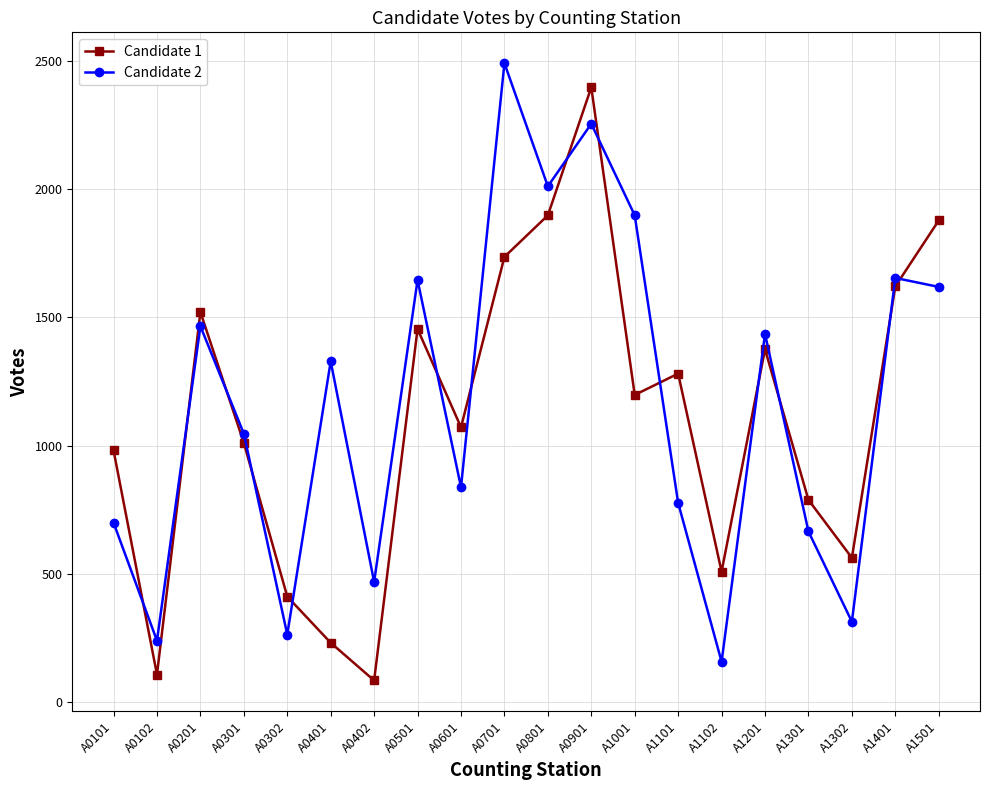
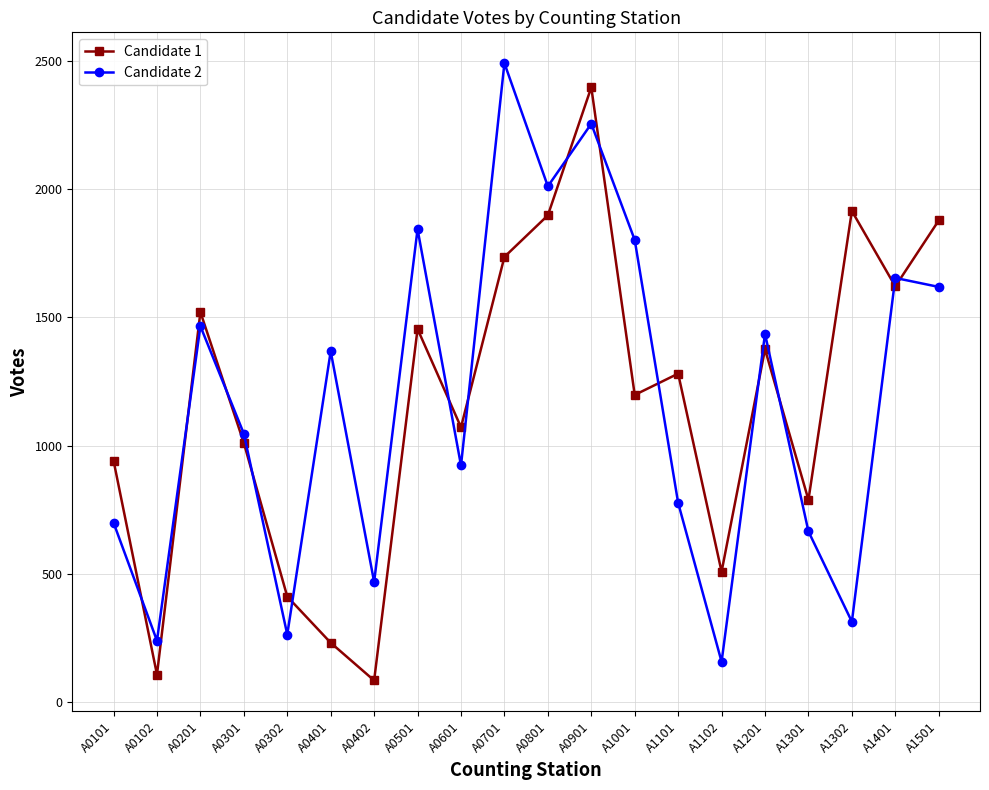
  {
    "Candidate 1": {
-     "A0101": 980,
+     "A0101": 940,
      "A0102": 110,
      "A0201": 1520,
      "A0301": 1010,
      "A0302": 410,
      "A0401": 230,
      "A0402": 90,
      "A0501": 1460,
      "A0601": 1070,
      "A0701": 1740,
      "A0801": 1900,
      "A0901": 2400,
      "A1001": 1200,
      "A1101": 1280,
      "A1102": 510,
      "A1201": 1380,
      "A1301": 790,
-     "A1302": 560,
+     "A1302": 1920,
      "A1401": 1620,
      "A1501": 1880
    },
    "Candidate 2": {
      "A0101": 700,
      "A0102": 240,
      "A0201": 1470,
      "A0301": 1050,
      "A0302": 260,
-     "A0401": 1330,
+     "A0401": 1370,
      "A0402": 470,
-     "A0501": 1650,
-     "A0601": 840,
+     "A0501": 1840,
+     "A0601": 920,
      "A0701": 2490,
      "A0801": 2010,
      "A0901": 2260,
-     "A1001": 1900,
+     "A1001": 1800,
      "A1101": 780,
      "A1102": 160,
      "A1201": 1440,
      "A1301": 670,
      "A1302": 310,
      "A1401": 1650,
      "A1501": 1620
    }
  }
